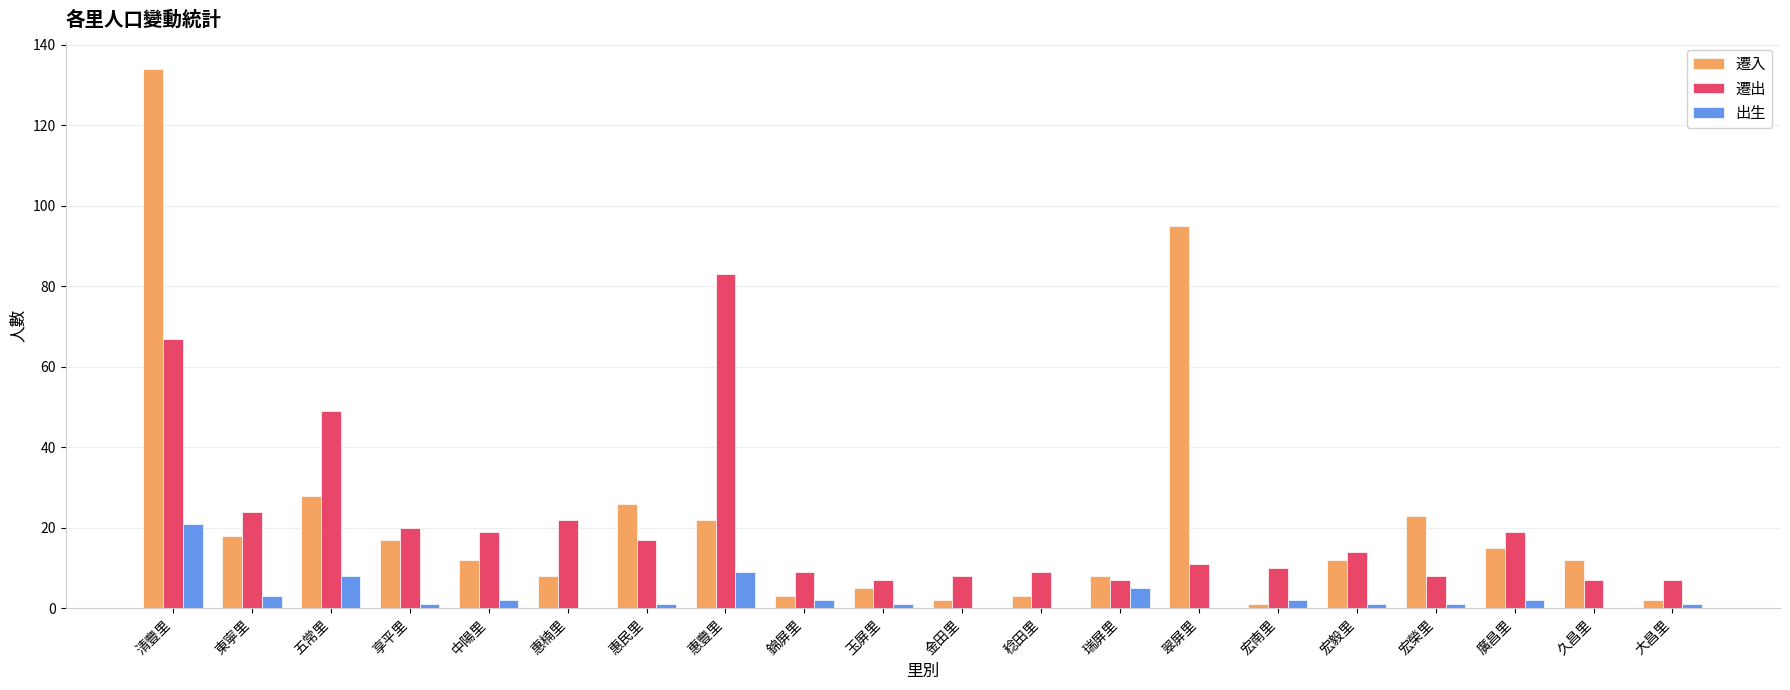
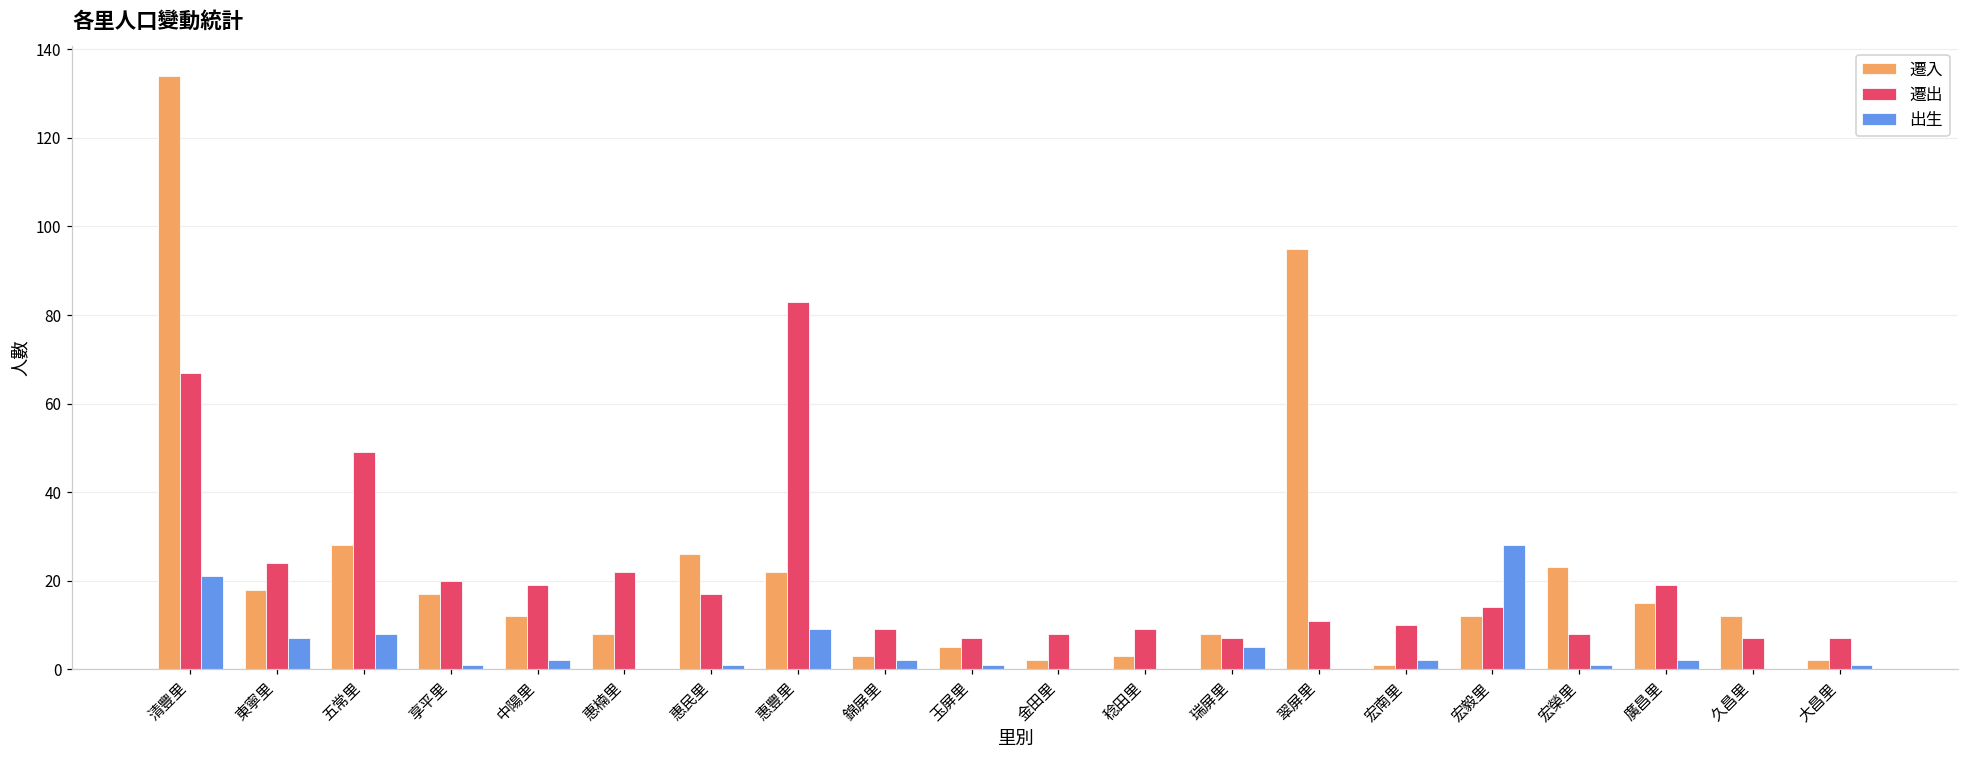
  {
    "遷入": {
      "清豐里": 134,
      "東寧里": 18,
      "五常里": 28,
      "享平里": 17,
      "中陽里": 12,
      "惠楠里": 8,
      "惠民里": 26,
      "惠豐里": 22,
      "錦屏里": 3,
      "玉屏里": 5,
      "金田里": 2,
      "稔田里": 3,
      "瑞屏里": 8,
      "翠屏里": 95,
      "宏南里": 1,
      "宏毅里": 12,
      "宏榮里": 23,
      "廣昌里": 15,
      "久昌里": 12,
      "大昌里": 2
    },
    "遷出": {
      "清豐里": 67,
      "東寧里": 24,
      "五常里": 49,
      "享平里": 20,
      "中陽里": 19,
      "惠楠里": 22,
      "惠民里": 17,
      "惠豐里": 83,
      "錦屏里": 9,
      "玉屏里": 7,
      "金田里": 8,
      "稔田里": 9,
      "瑞屏里": 7,
      "翠屏里": 11,
      "宏南里": 10,
      "宏毅里": 14,
      "宏榮里": 8,
      "廣昌里": 19,
      "久昌里": 7,
      "大昌里": 7
    },
    "出生": {
      "清豐里": 21,
-     "東寧里": 3,
+     "東寧里": 7,
      "五常里": 8,
      "享平里": 1,
      "中陽里": 2,
      "惠楠里": 0,
      "惠民里": 1,
      "惠豐里": 9,
      "錦屏里": 2,
      "玉屏里": 1,
      "金田里": 0,
      "稔田里": 0,
      "瑞屏里": 5,
      "翠屏里": 0,
      "宏南里": 2,
-     "宏毅里": 1,
+     "宏毅里": 28,
      "宏榮里": 1,
      "廣昌里": 2,
      "久昌里": 0,
      "大昌里": 1
    }
  }
